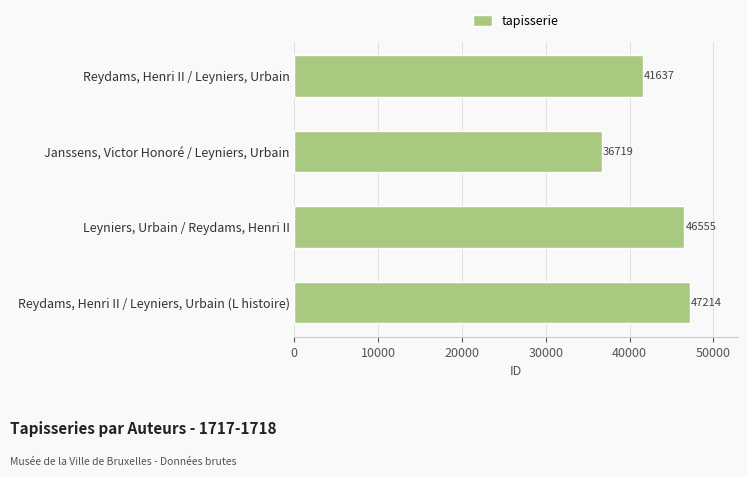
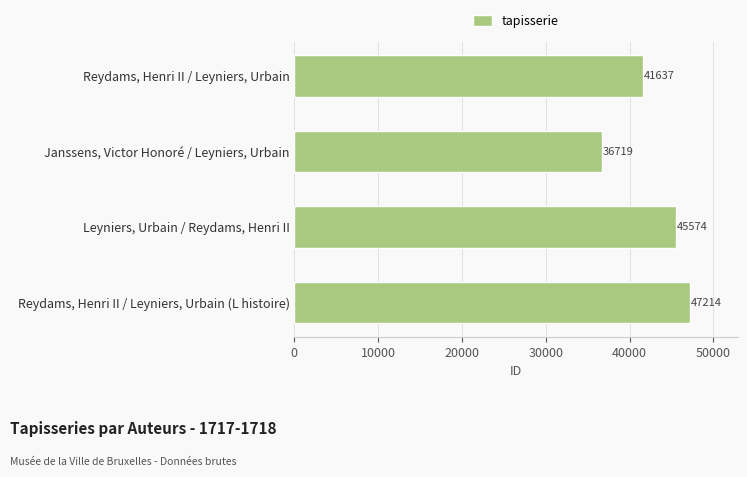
  {
    "Reydams, Henri II / Leyniers, Urbain": 41637,
    "Janssens, Victor Honoré / Leyniers, Urbain": 36719,
-   "Leyniers, Urbain / Reydams, Henri II": 46555,
+   "Leyniers, Urbain / Reydams, Henri II": 45574,
    "Reydams, Henri II / Leyniers, Urbain (L histoire)": 47214
  }
